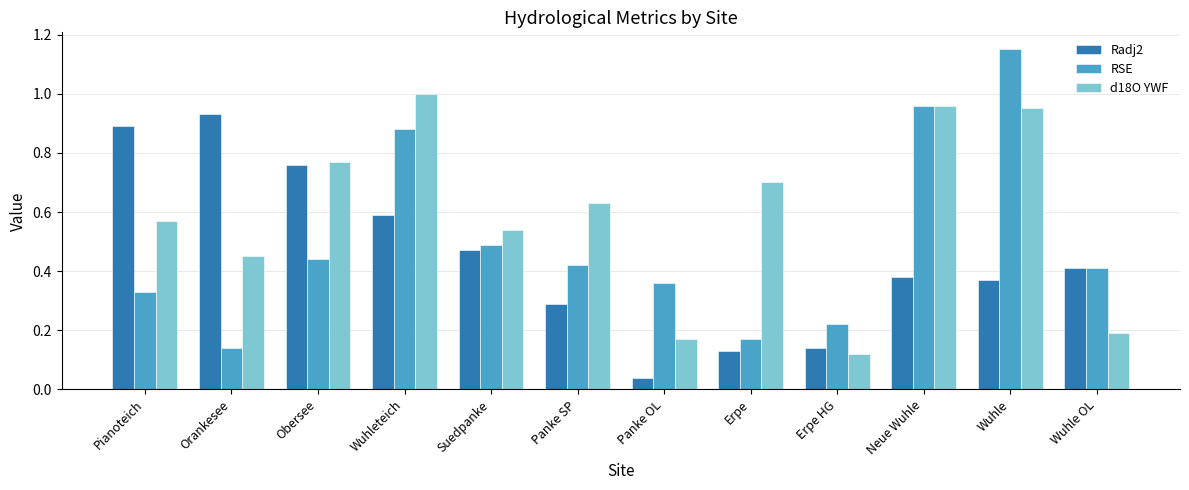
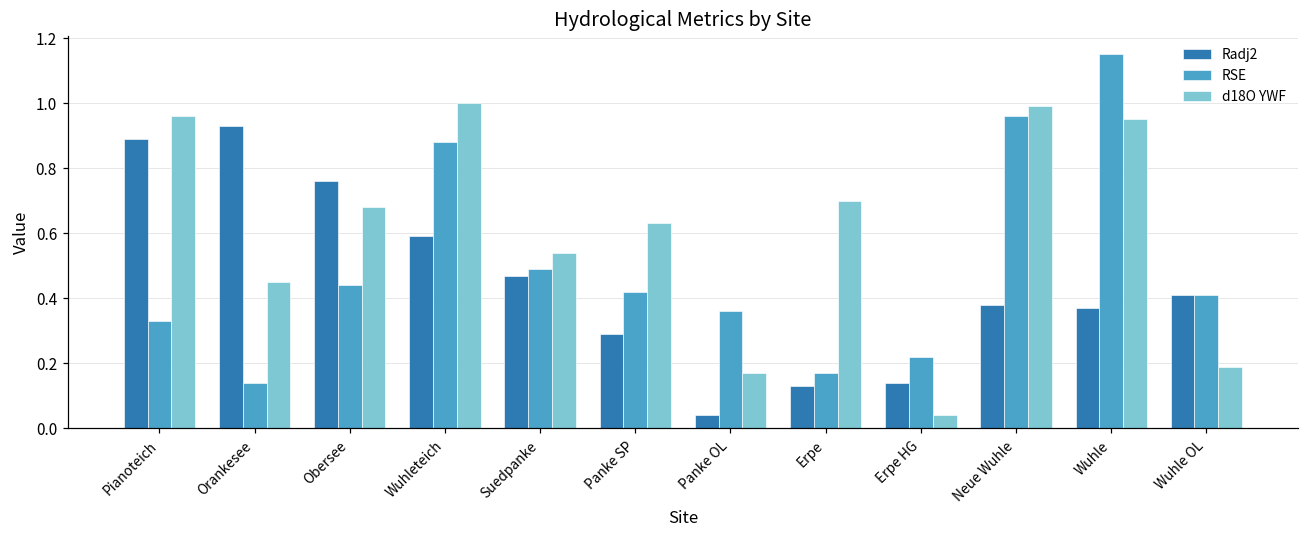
  {
    "d18O YWF": {
-     "Pianoteich": 0.57,
+     "Pianoteich": 0.96,
      "Orankesee": 0.45,
-     "Obersee": 0.77,
+     "Obersee": 0.68,
      "Wuhleteich": 1.00,
      "Suedpanke": 0.54,
      "Panke SP": 0.63,
      "Panke OL": 0.17,
      "Erpe": 0.70,
-     "Erpe HG": 0.12,
-     "Neue Wuhle": 0.96,
+     "Erpe HG": 0.04,
+     "Neue Wuhle": 0.99,
      "Wuhle": 0.95,
      "Wuhle OL": 0.19
    }
  }
